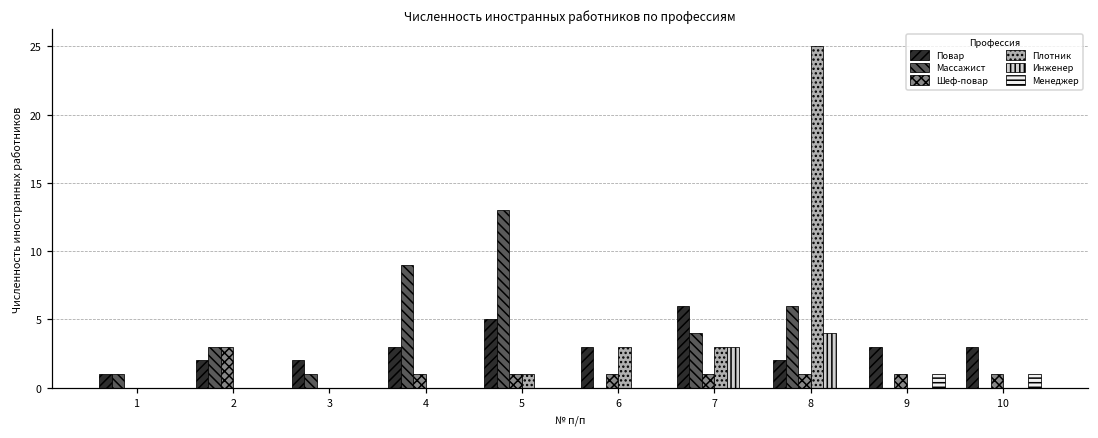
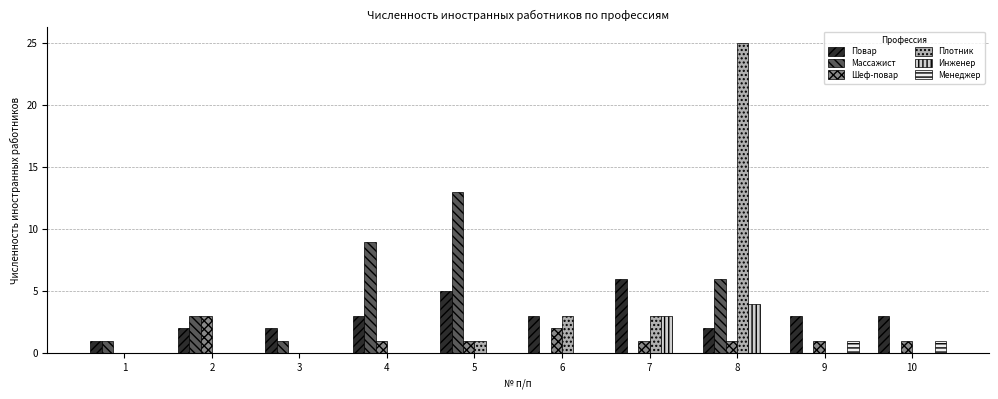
  {
    "Повар": {
      "1": 1,
      "2": 2,
      "3": 2,
      "4": 3,
      "5": 5,
      "6": 3,
      "7": 6,
      "8": 2,
      "9": 3,
      "10": 3
    },
    "Массажист": {
      "1": 1,
      "2": 3,
      "3": 1,
      "4": 9,
      "5": 13,
      "6": 0,
-     "7": 4,
+     "7": 0,
      "8": 6,
      "9": 0,
      "10": 0
    },
    "Шеф-повар": {
      "1": 0,
      "2": 3,
      "3": 0,
      "4": 1,
      "5": 1,
-     "6": 1,
+     "6": 2,
      "7": 1,
      "8": 1,
      "9": 1,
      "10": 1
    }
  }
